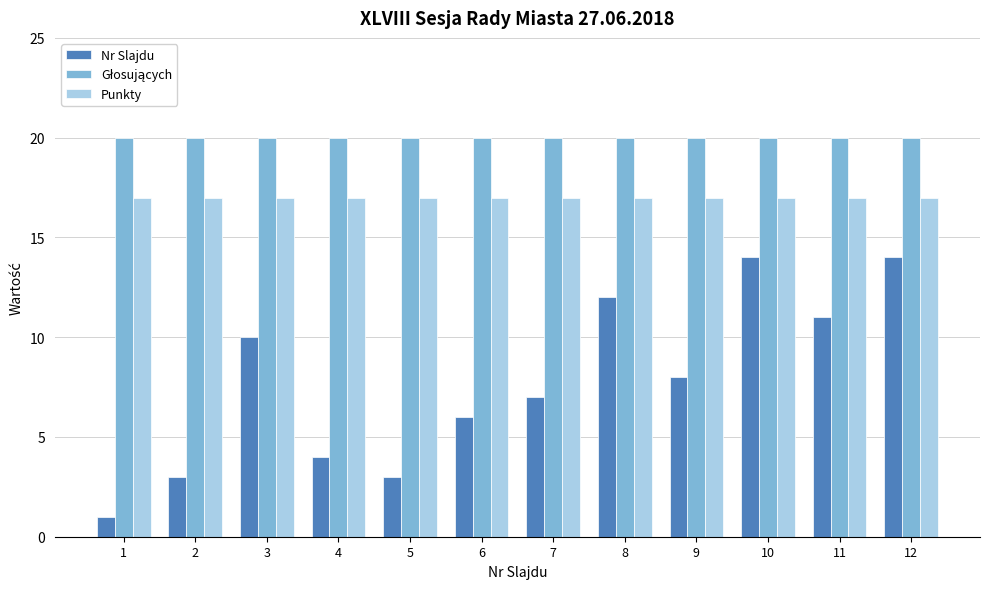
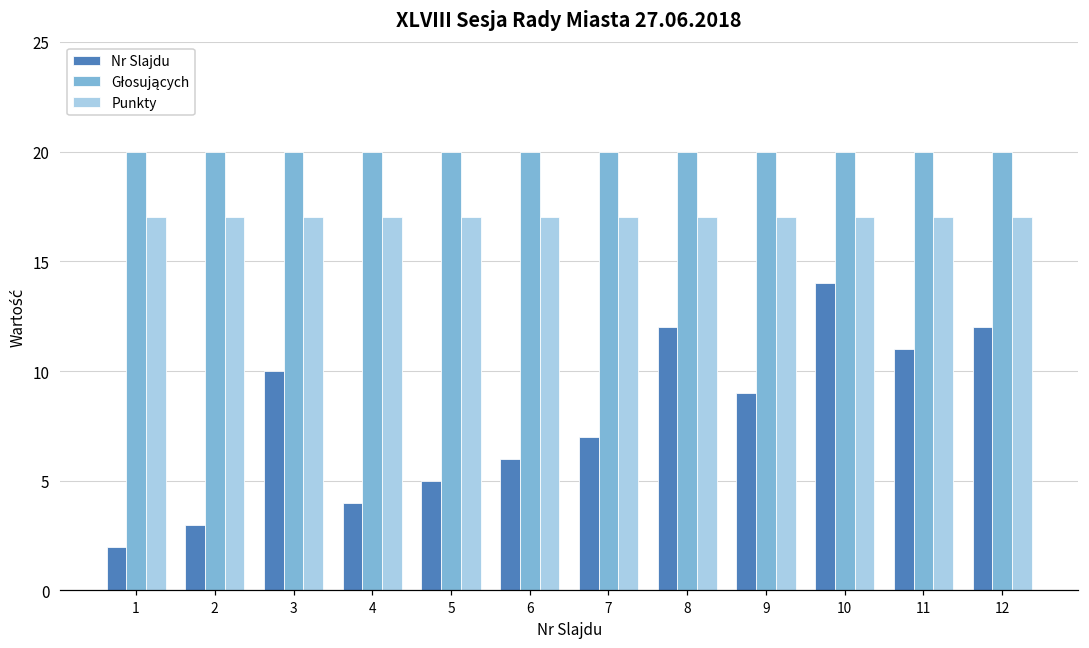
  {
    "Nr Slajdu": {
-     "1": 1,
+     "1": 2,
      "2": 3,
      "3": 10,
      "4": 4,
-     "5": 3,
+     "5": 5,
      "6": 6,
      "7": 7,
      "8": 12,
-     "9": 8,
+     "9": 9,
      "10": 14,
      "11": 11,
-     "12": 14
+     "12": 12
    }
  }
